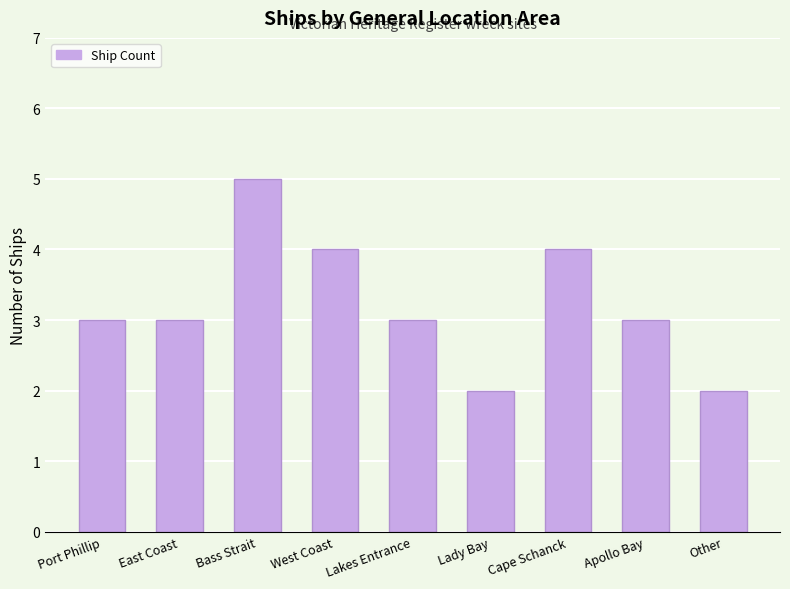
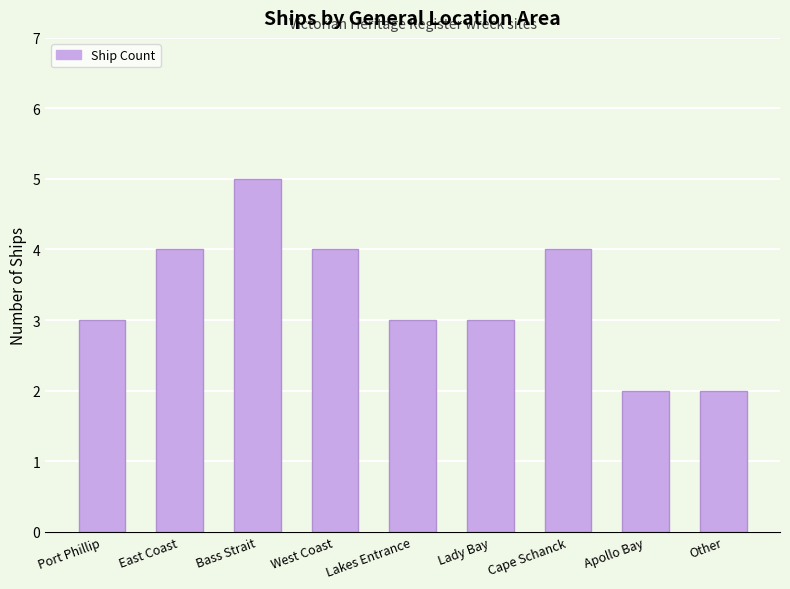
  {
    "Port Phillip": 3,
-   "East Coast": 3,
+   "East Coast": 4,
    "Bass Strait": 5,
    "West Coast": 4,
    "Lakes Entrance": 3,
-   "Lady Bay": 2,
+   "Lady Bay": 3,
    "Cape Schanck": 4,
-   "Apollo Bay": 3,
+   "Apollo Bay": 2,
    "Other": 2
  }
